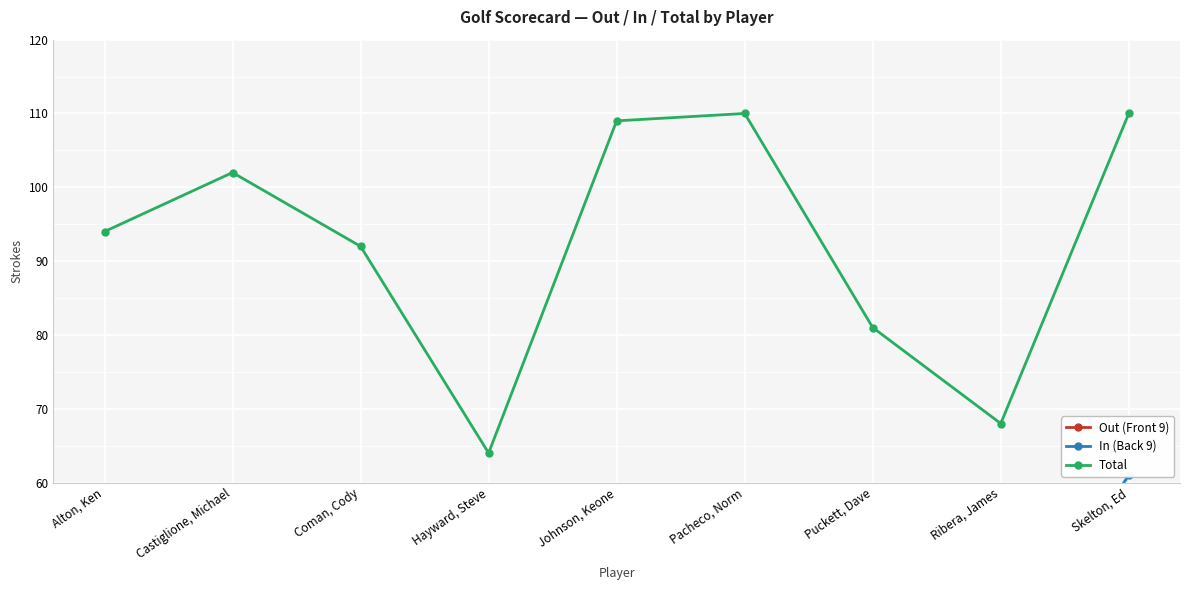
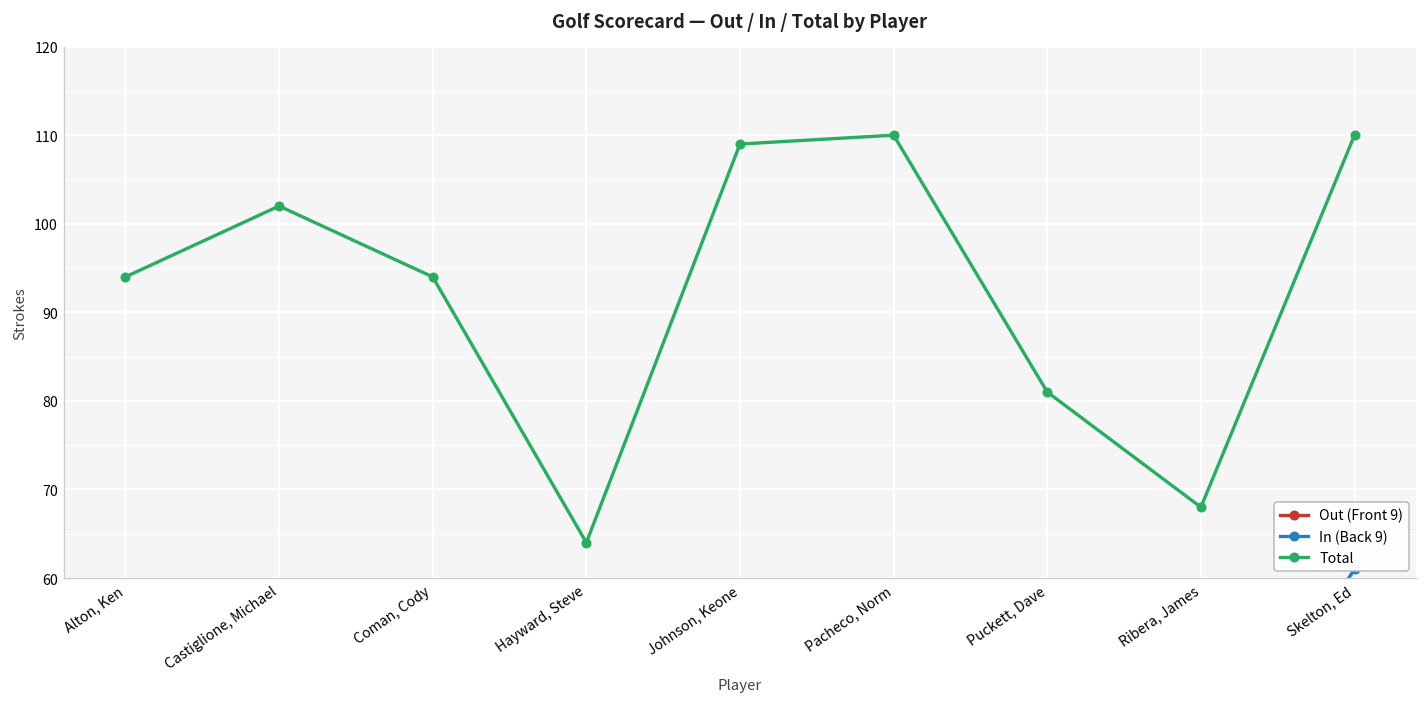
  {
    "Total": {
      "Alton, Ken": 94,
      "Castiglione, Michael": 102,
-     "Coman, Cody": 92,
+     "Coman, Cody": 94,
      "Hayward, Steve": 64,
      "Johnson, Keone": 109,
      "Pacheco, Norm": 110,
      "Puckett, Dave": 81,
      "Ribera, James": 68,
      "Skelton, Ed": 110
    }
  }
